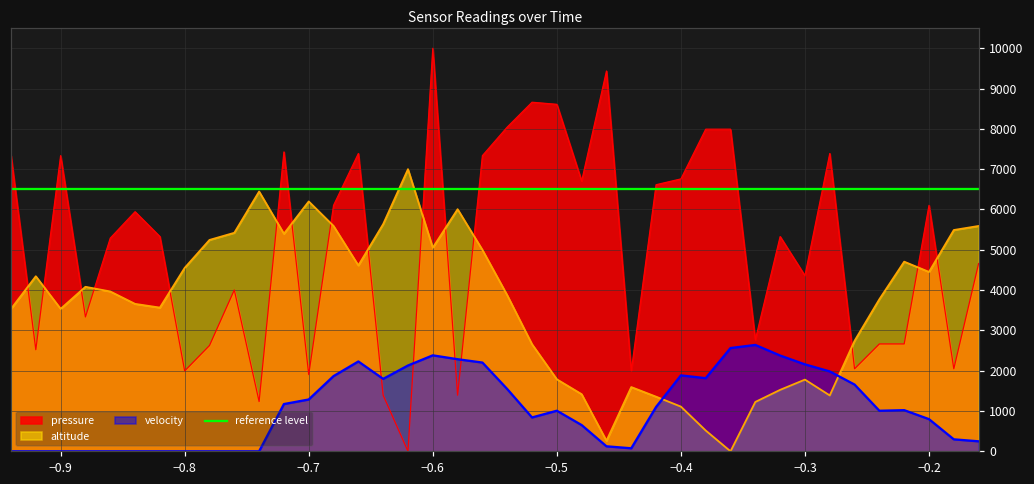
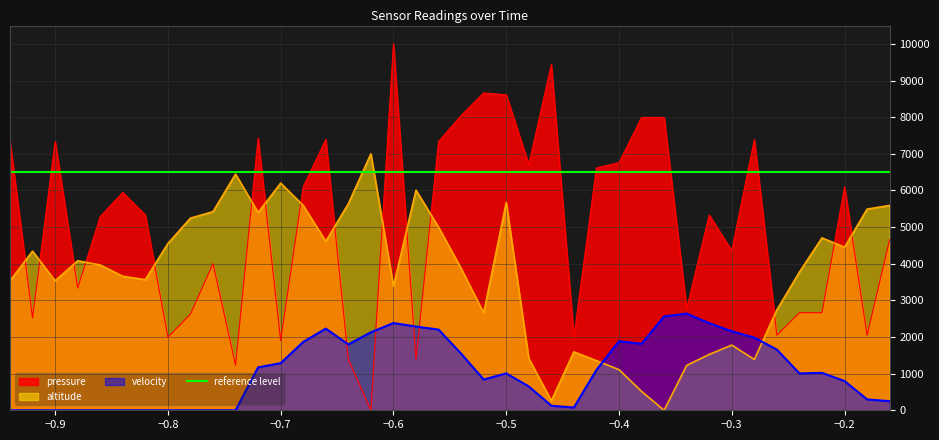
  {
    "pressure": {
      "−0.9": 7300,
      "−0.8": 2000,
      "−0.7": 1900,
      "−0.6": 10000,
      "−0.5": 8600,
      "−0.4": 6800,
      "−0.3": 4400,
      "−0.2": 6100
    },
    "altitude": {
      "−0.9": 3500,
      "−0.8": 4600,
      "−0.7": 6200,
-     "−0.6": 5100,
-     "−0.5": 1800,
+     "−0.6": 3400,
+     "−0.5": 5700,
      "−0.4": 1100,
      "−0.3": 1800,
      "−0.2": 4500
    },
    "velocity": {
      "−0.9": 0,
      "−0.8": 0,
      "−0.7": 1300,
      "−0.6": 2400,
      "−0.5": 1000,
      "−0.4": 1900,
      "−0.3": 2200,
      "−0.2": 800
    }
  }
